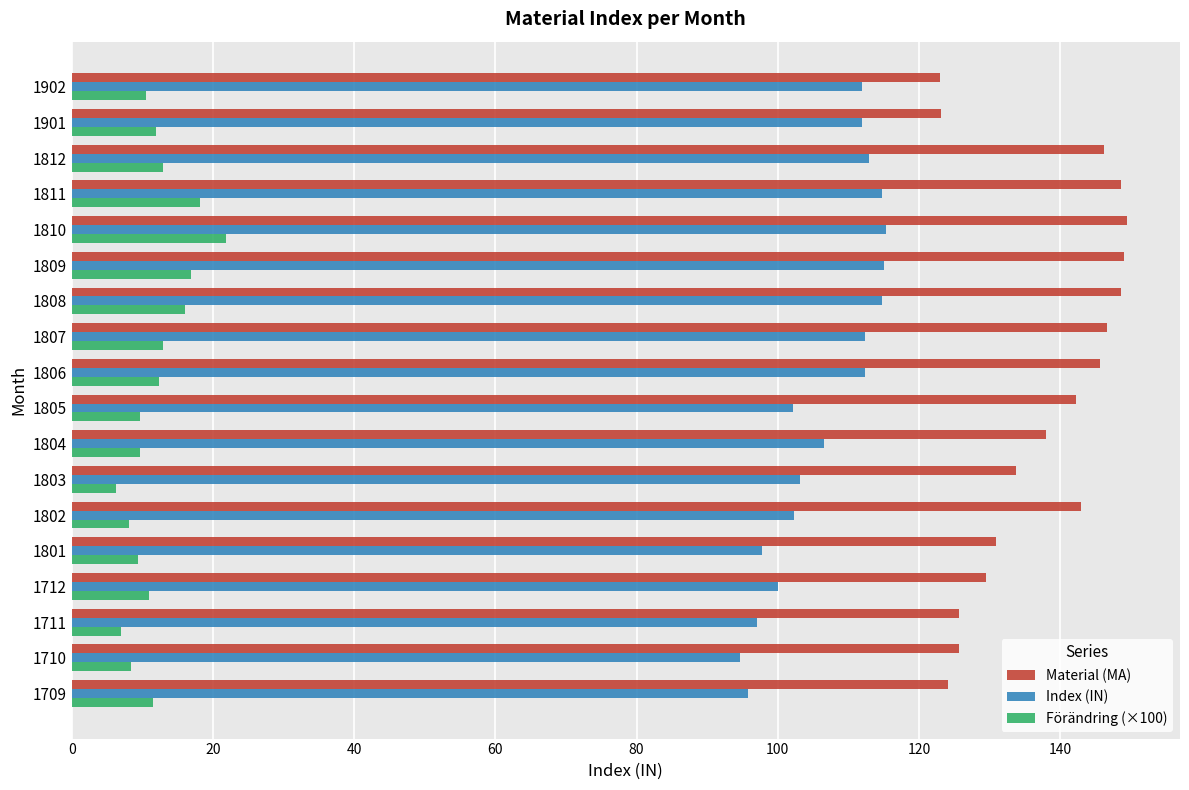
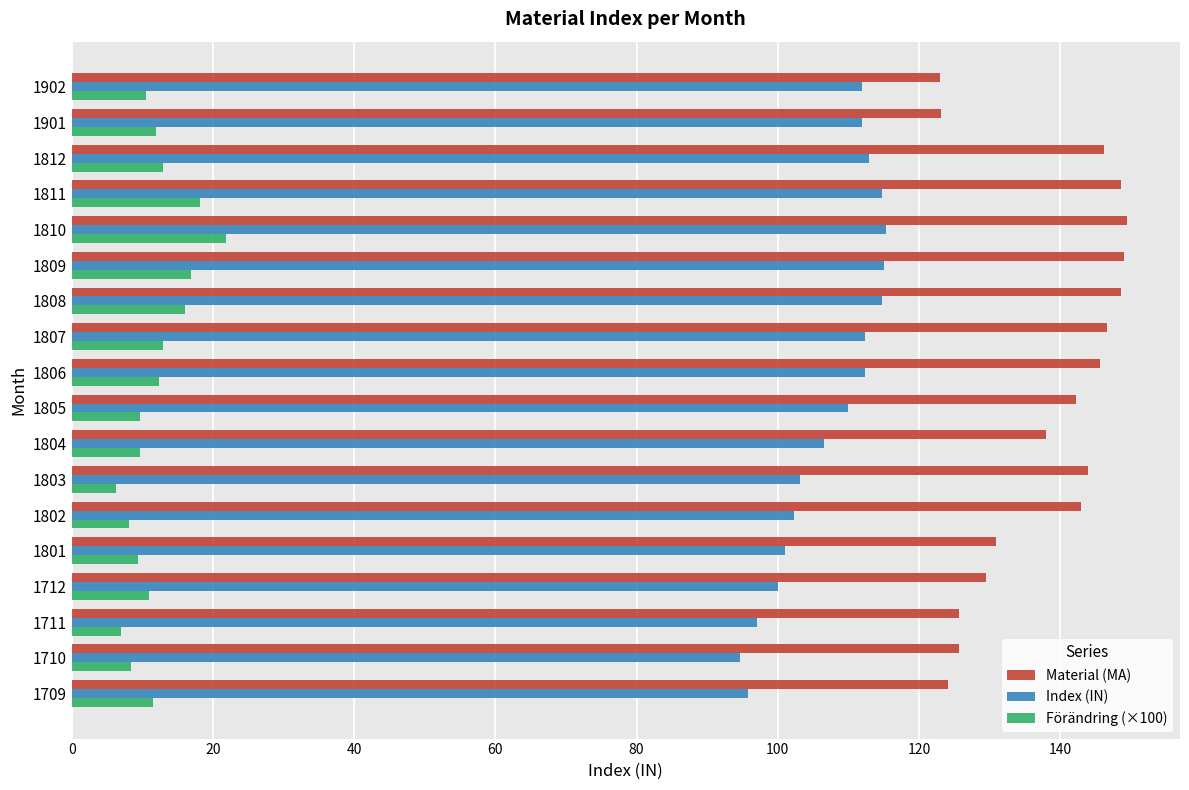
  {
    "Material (MA)": {
      "1902": 123,
      "1901": 123,
      "1812": 146,
      "1811": 149,
      "1810": 150,
      "1809": 149,
      "1808": 149,
      "1807": 147,
      "1806": 146,
      "1805": 142,
      "1804": 138,
-     "1803": 134,
+     "1803": 144,
      "1802": 143,
      "1801": 131,
      "1712": 130,
      "1711": 126,
      "1710": 126,
      "1709": 124
    },
    "Index (IN)": {
      "1902": 112,
      "1901": 112,
      "1812": 113,
      "1811": 115,
      "1810": 115,
      "1809": 115,
      "1808": 115,
      "1807": 112,
      "1806": 112,
-     "1805": 102,
+     "1805": 110,
      "1804": 107,
      "1803": 103,
      "1802": 102,
-     "1801": 98,
+     "1801": 101,
      "1712": 100,
      "1711": 97,
      "1710": 95,
      "1709": 96
    },
    "Förändring (×100)": {
      "1902": 11,
      "1901": 12,
      "1812": 13,
      "1811": 18,
      "1810": 22,
      "1809": 17,
      "1808": 16,
      "1807": 13,
      "1806": 12,
      "1805": 10,
      "1804": 10,
      "1803": 6,
      "1802": 8,
      "1801": 9,
      "1712": 11,
      "1711": 7,
      "1710": 8,
      "1709": 12
    }
  }
